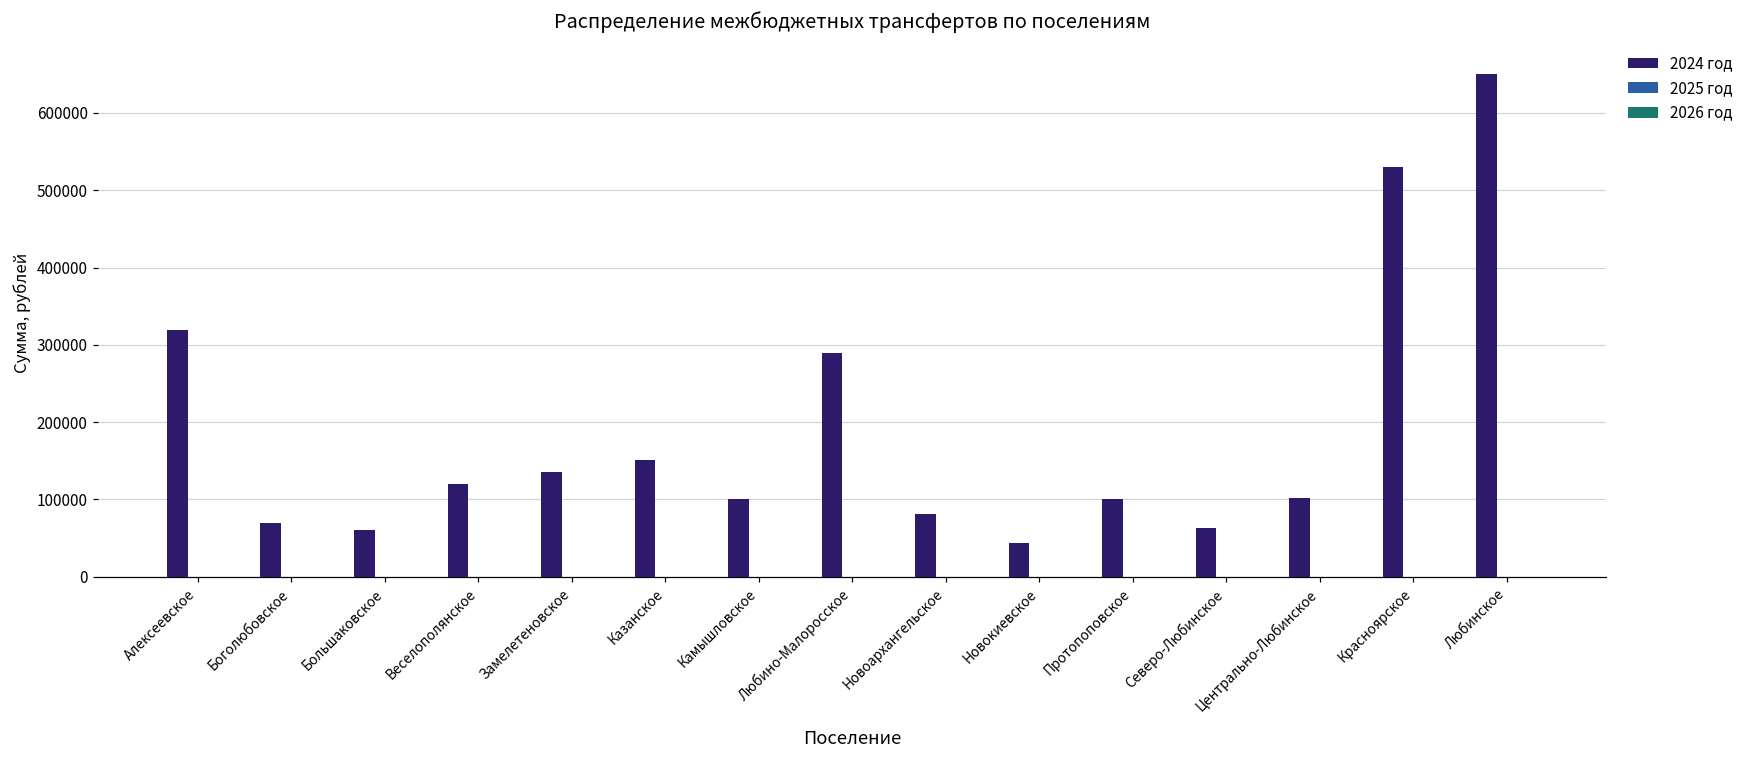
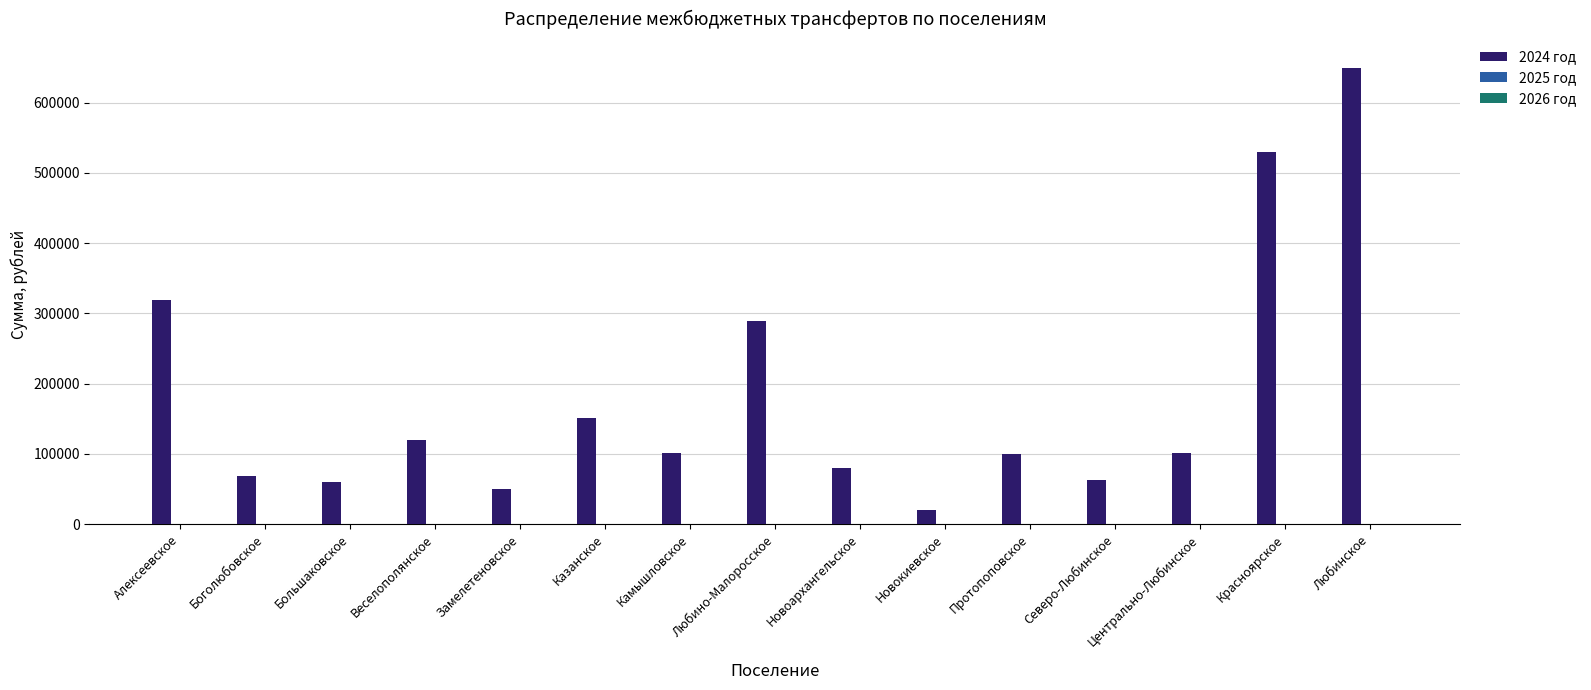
  {
    "2024 год": {
      "Алексеевское": 320000,
      "Боголюбовское": 70000,
      "Большаковское": 60000,
      "Веселополянское": 120000,
-     "Замелетеновское": 140000,
+     "Замелетеновское": 50000,
      "Казанское": 150000,
      "Камышловское": 100000,
      "Любино-Малоросское": 290000,
      "Новоархангельское": 80000,
-     "Новокиевское": 40000,
+     "Новокиевское": 20000,
      "Протопоповское": 100000,
      "Северо-Любинское": 60000,
      "Центрально-Любинское": 100000,
      "Красноярское": 530000,
      "Любинское": 650000
    },
    "2025 год": {
      "Алексеевское": 0,
      "Боголюбовское": 0,
      "Большаковское": 0,
      "Веселополянское": 0,
      "Замелетеновское": 0,
      "Казанское": 0,
      "Камышловское": 0,
      "Любино-Малоросское": 0,
      "Новоархангельское": 0,
      "Новокиевское": 0,
      "Протопоповское": 0,
      "Северо-Любинское": 0,
      "Центрально-Любинское": 0,
      "Красноярское": 0,
      "Любинское": 0
    },
    "2026 год": {
      "Алексеевское": 0,
      "Боголюбовское": 0,
      "Большаковское": 0,
      "Веселополянское": 0,
      "Замелетеновское": 0,
      "Казанское": 0,
      "Камышловское": 0,
      "Любино-Малоросское": 0,
      "Новоархангельское": 0,
      "Новокиевское": 0,
      "Протопоповское": 0,
      "Северо-Любинское": 0,
      "Центрально-Любинское": 0,
      "Красноярское": 0,
      "Любинское": 0
    }
  }
